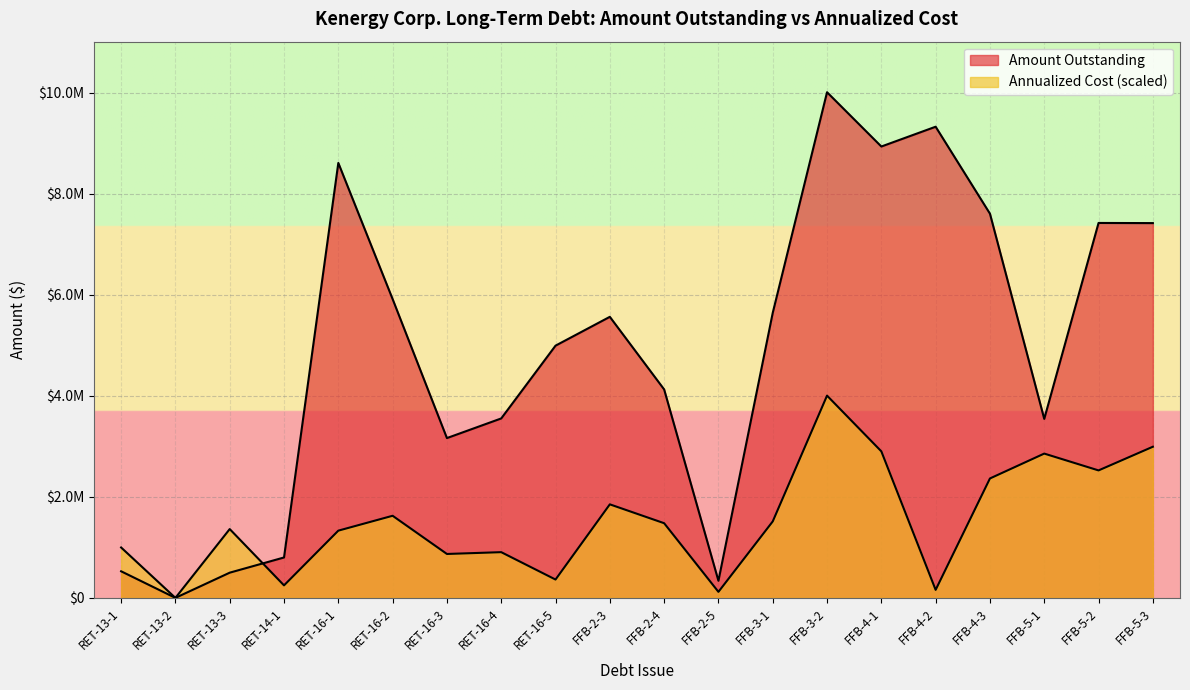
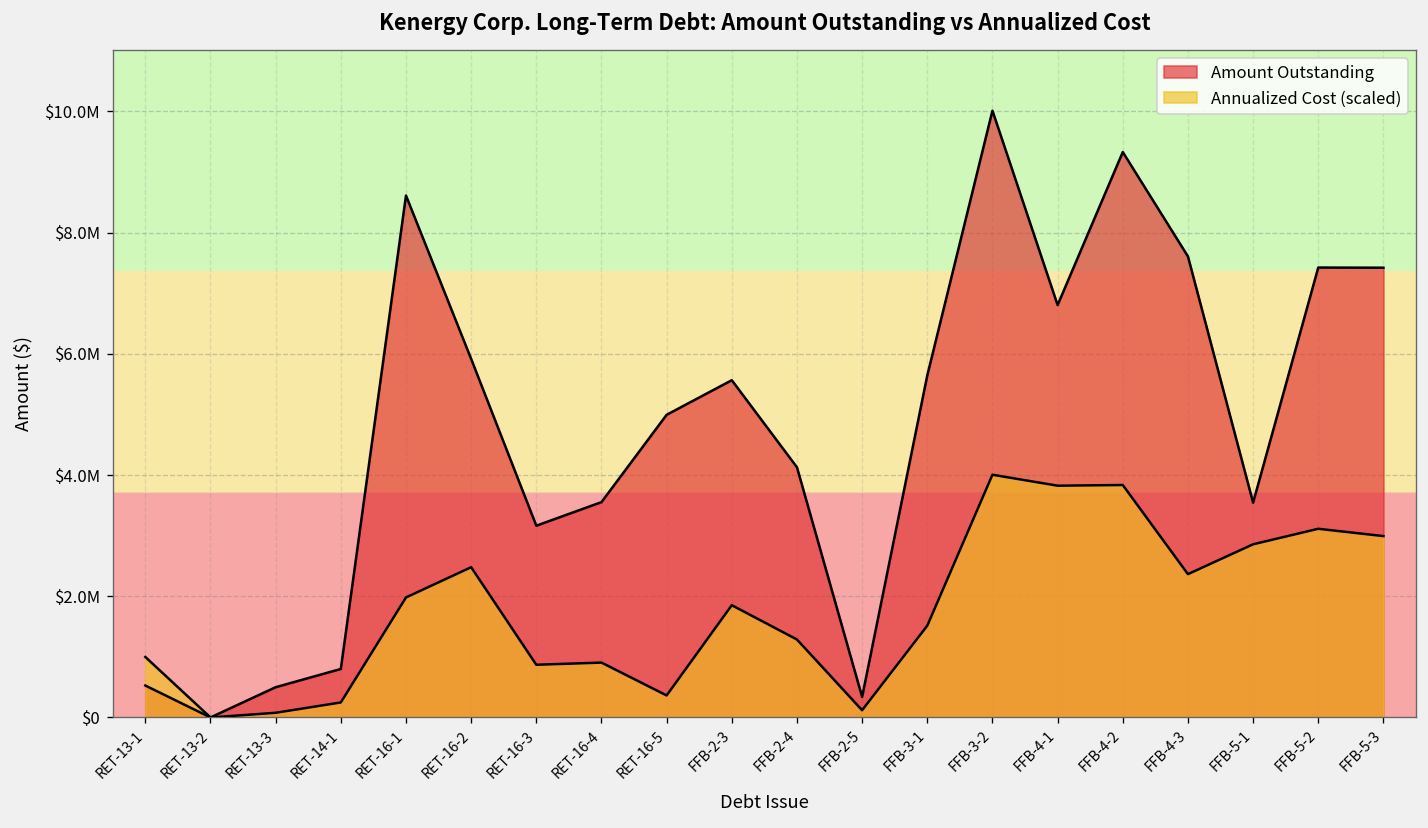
  {
    "Amount Outstanding": {
      "RET-13-1": "$500000",
      "RET-13-3": "$500000",
      "RET-14-1": "$800000",
      "RET-16-1": "$8600000",
      "RET-16-2": "$5900000",
      "RET-16-3": "$3200000",
      "RET-16-4": "$3600000",
      "RET-16-5": "$5000000",
      "FFB-2-3": "$5600000",
      "FFB-2-4": "$4100000",
      "FFB-2-5": "$300000",
      "FFB-3-1": "$5600000",
      "FFB-3-2": "$10000000",
-     "FFB-4-1": "$8900000",
+     "FFB-4-1": "$6800000",
      "FFB-4-2": "$9300000",
      "FFB-4-3": "$7600000",
      "FFB-5-1": "$3500000",
      "FFB-5-2": "$7400000",
      "FFB-5-3": "$7400000"
    },
    "Annualized Cost (scaled)": {
      "RET-13-1": "$1000000",
-     "RET-13-3": "$1400000",
+     "RET-13-3": "$100000",
      "RET-14-1": "$200000",
-     "RET-16-1": "$1300000",
-     "RET-16-2": "$1600000",
+     "RET-16-1": "$2000000",
+     "RET-16-2": "$2500000",
      "RET-16-3": "$900000",
      "RET-16-4": "$900000",
      "RET-16-5": "$400000",
      "FFB-2-3": "$1900000",
-     "FFB-2-4": "$1500000",
+     "FFB-2-4": "$1300000",
      "FFB-2-5": "$100000",
      "FFB-3-1": "$1500000",
      "FFB-3-2": "$4000000",
-     "FFB-4-1": "$2900000",
-     "FFB-4-2": "$200000",
+     "FFB-4-1": "$3800000",
+     "FFB-4-2": "$3800000",
      "FFB-4-3": "$2400000",
      "FFB-5-1": "$2900000",
-     "FFB-5-2": "$2500000",
+     "FFB-5-2": "$3100000",
      "FFB-5-3": "$3000000"
    }
  }
